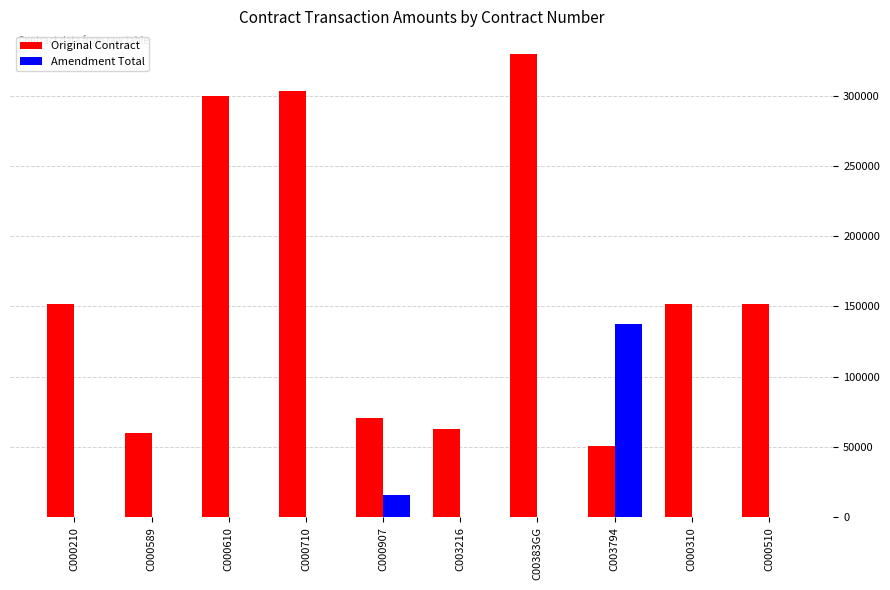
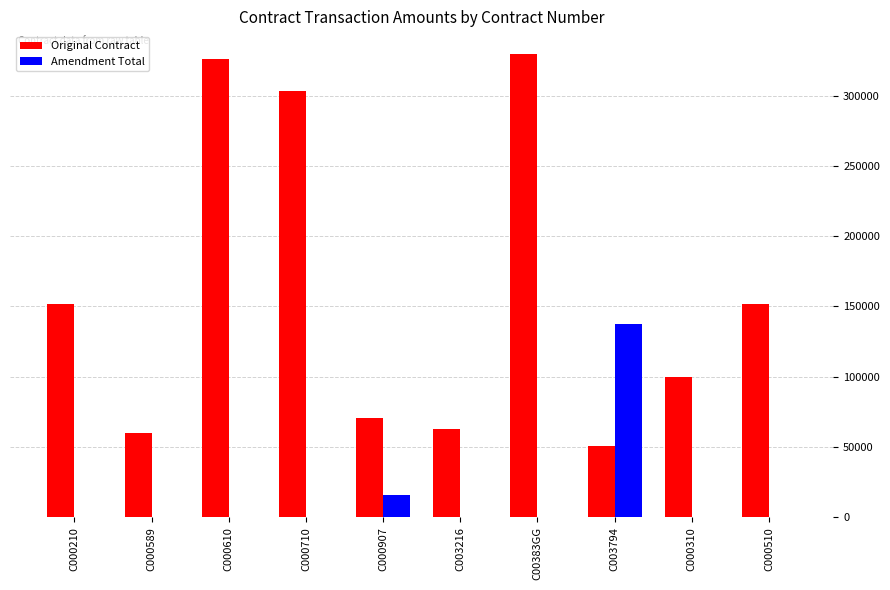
  {
    "Original Contract": {
      "C000210": 152000,
      "C000589": 60000,
-     "C000610": 300000,
+     "C000610": 326000,
      "C000710": 303000,
      "C000907": 71000,
      "C003216": 63000,
      "C00383GG": 329000,
      "C003794": 51000,
-     "C000310": 152000,
+     "C000310": 100000,
      "C000510": 152000
    },
    "Amendment Total": {
      "C000210": 0,
      "C000589": 0,
      "C000610": 0,
      "C000710": 0,
      "C000907": 16000,
      "C003216": 0,
      "C00383GG": 0,
      "C003794": 137000,
      "C000310": 0,
      "C000510": 0
    }
  }
